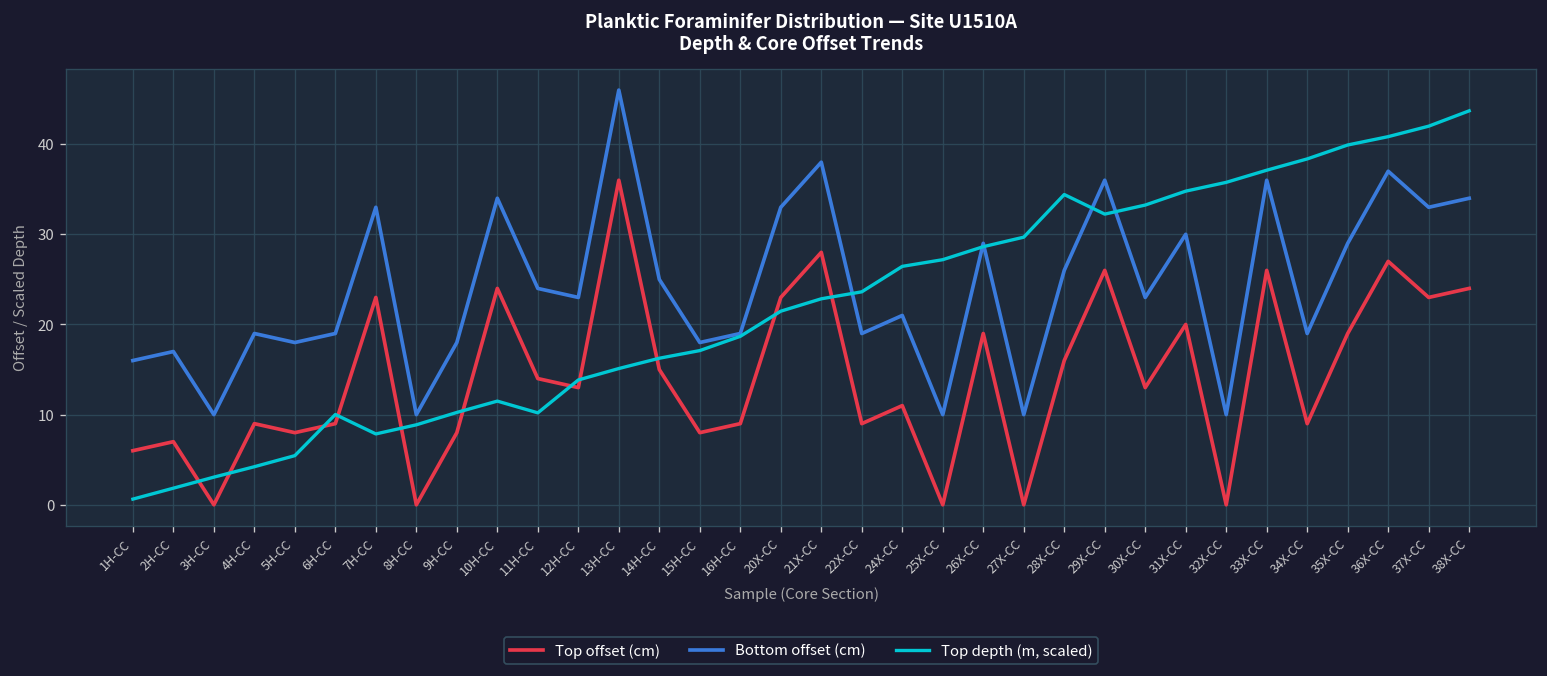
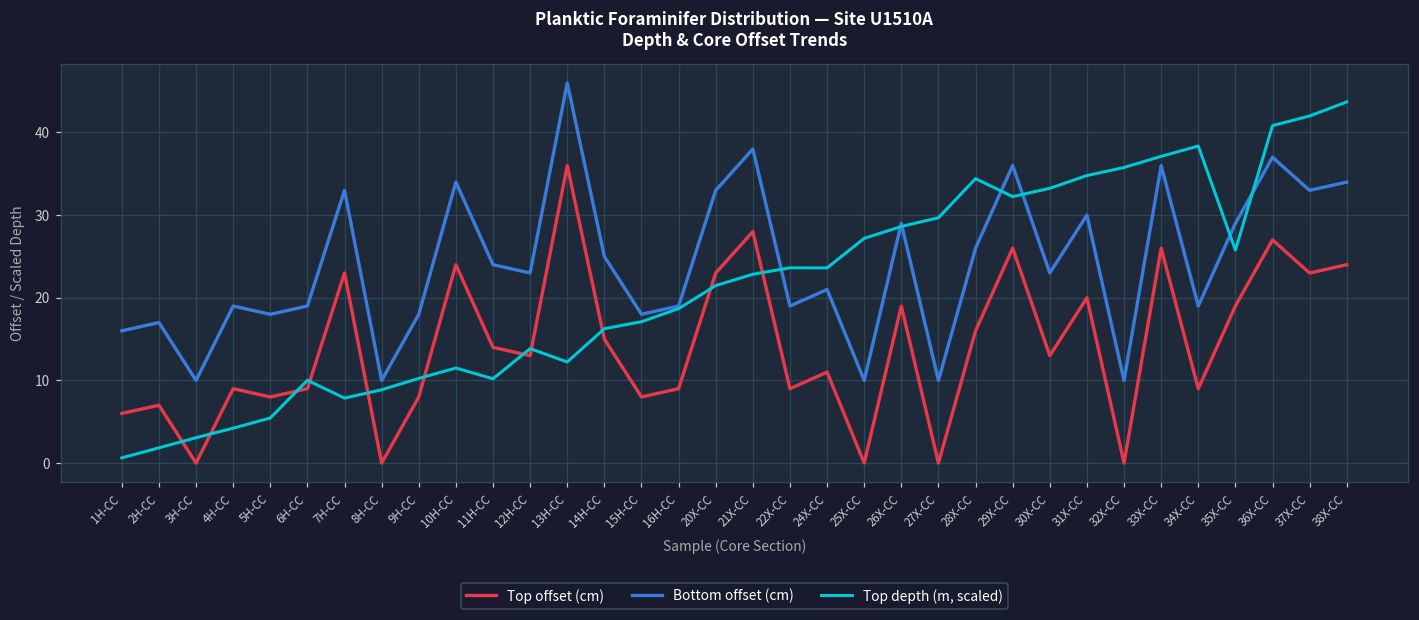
  {
    "Top offset (cm)": {
      "1H-CC": 6,
      "2H-CC": 7,
      "3H-CC": 0,
      "4H-CC": 9,
      "5H-CC": 8,
      "6H-CC": 9,
      "7H-CC": 23,
      "8H-CC": 0,
      "9H-CC": 8,
      "10H-CC": 24,
      "11H-CC": 14,
      "12H-CC": 13,
      "13H-CC": 36,
      "14H-CC": 15,
      "15H-CC": 8,
      "16H-CC": 9,
      "20X-CC": 23,
      "21X-CC": 28,
      "22X-CC": 9,
      "24X-CC": 11,
      "25X-CC": 0,
      "26X-CC": 19,
      "27X-CC": 0,
      "28X-CC": 16,
      "29X-CC": 26,
      "30X-CC": 13,
      "31X-CC": 20,
      "32X-CC": 0,
      "33X-CC": 26,
      "34X-CC": 9,
      "35X-CC": 19,
      "36X-CC": 27,
      "37X-CC": 23,
      "38X-CC": 24
    },
    "Bottom offset (cm)": {
      "1H-CC": 16,
      "2H-CC": 17,
      "3H-CC": 10,
      "4H-CC": 19,
      "5H-CC": 18,
      "6H-CC": 19,
      "7H-CC": 33,
      "8H-CC": 10,
      "9H-CC": 18,
      "10H-CC": 34,
      "11H-CC": 24,
      "12H-CC": 23,
      "13H-CC": 46,
      "14H-CC": 25,
      "15H-CC": 18,
      "20X-CC": 33,
      "21X-CC": 38,
      "22X-CC": 19,
      "24X-CC": 21,
      "25X-CC": 10,
      "26X-CC": 29,
      "27X-CC": 10,
      "28X-CC": 26,
      "29X-CC": 36,
      "30X-CC": 23,
      "31X-CC": 30,
      "32X-CC": 10,
      "33X-CC": 36,
      "34X-CC": 19,
      "35X-CC": 29,
      "36X-CC": 37,
      "37X-CC": 33,
      "38X-CC": 34
    },
    "Top depth (m, scaled)": {
      "1H-CC": 1,
      "2H-CC": 2,
      "3H-CC": 3,
      "4H-CC": 4,
      "5H-CC": 5,
      "6H-CC": 10,
      "7H-CC": 8,
      "8H-CC": 9,
      "9H-CC": 10,
      "10H-CC": 11,
      "11H-CC": 10,
      "12H-CC": 14,
-     "13H-CC": 15,
+     "13H-CC": 12,
      "14H-CC": 16,
      "15H-CC": 17,
      "20X-CC": 21,
      "21X-CC": 23,
      "22X-CC": 24,
-     "24X-CC": 26,
+     "24X-CC": 24,
      "25X-CC": 27,
      "26X-CC": 29,
      "27X-CC": 30,
      "28X-CC": 34,
      "29X-CC": 32,
      "30X-CC": 33,
      "31X-CC": 35,
      "32X-CC": 36,
      "33X-CC": 37,
      "34X-CC": 38,
-     "35X-CC": 40,
+     "35X-CC": 26,
      "36X-CC": 41,
      "37X-CC": 42,
      "38X-CC": 44
    }
  }
